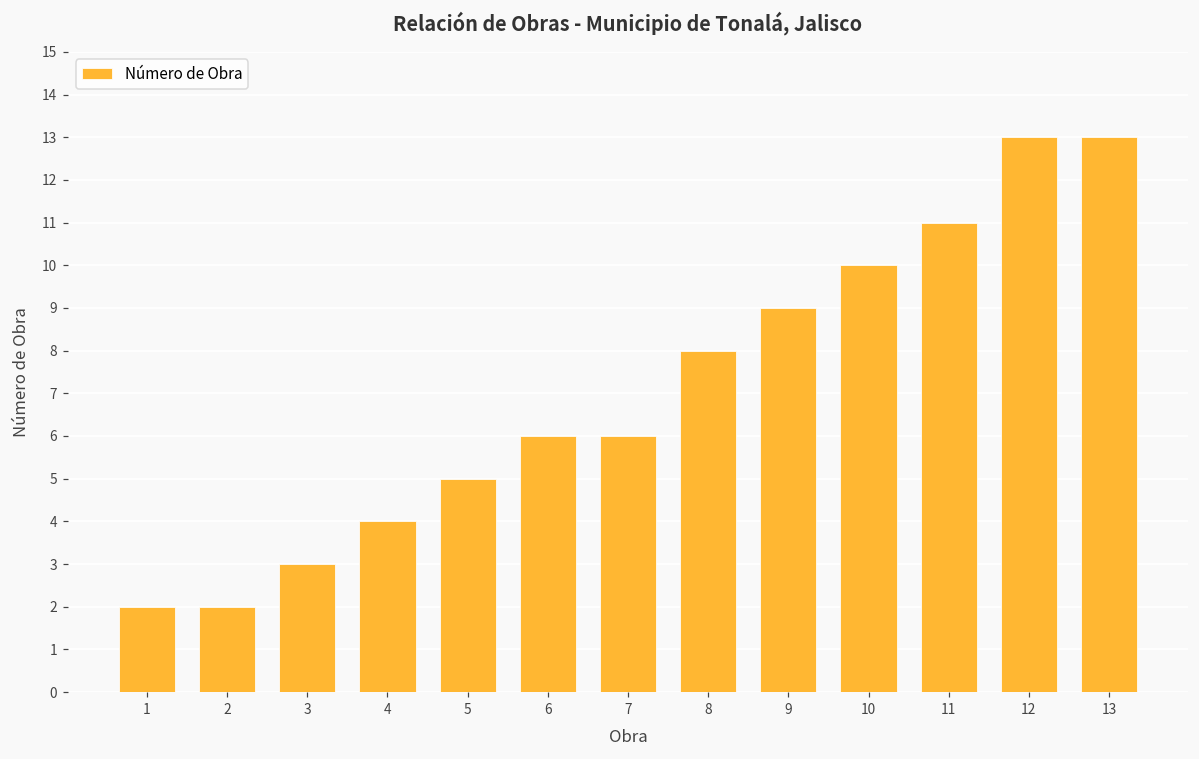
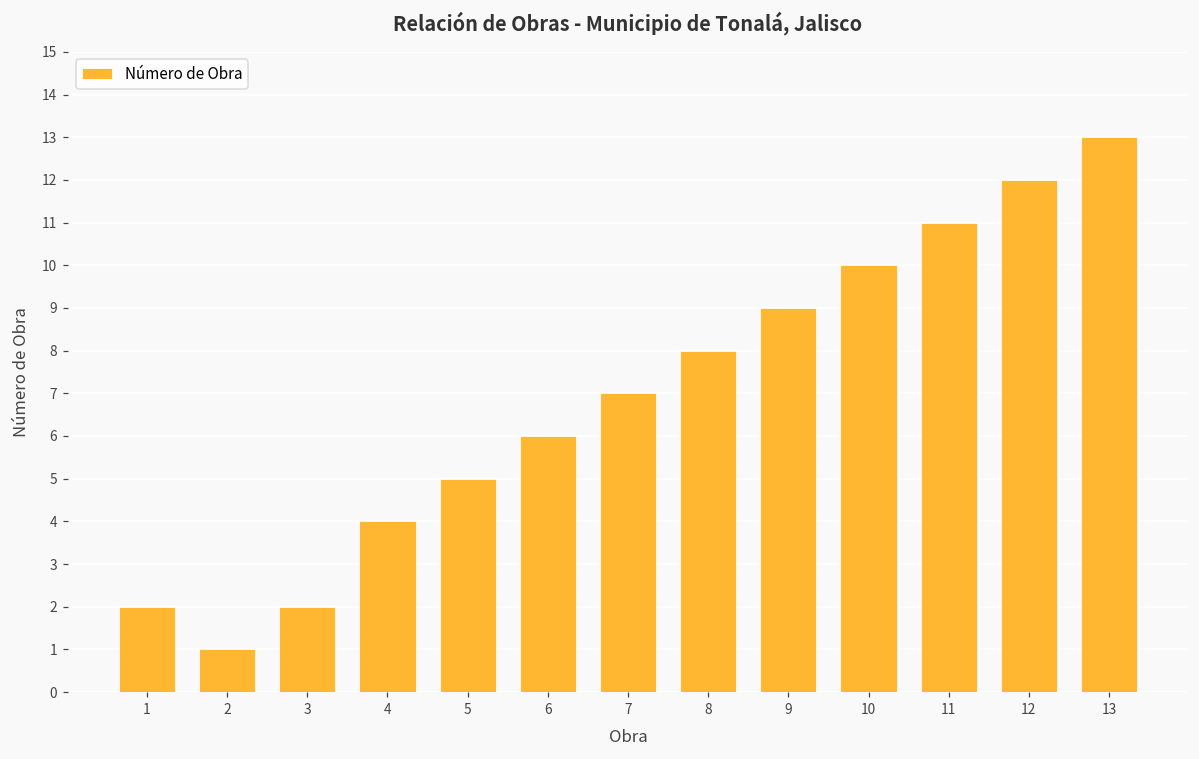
  {
    "1": 2,
-   "2": 2,
-   "3": 3,
+   "2": 1,
+   "3": 2,
    "4": 4,
    "5": 5,
    "6": 6,
-   "7": 6,
+   "7": 7,
    "8": 8,
    "9": 9,
    "10": 10,
    "11": 11,
-   "12": 13,
+   "12": 12,
    "13": 13
  }
